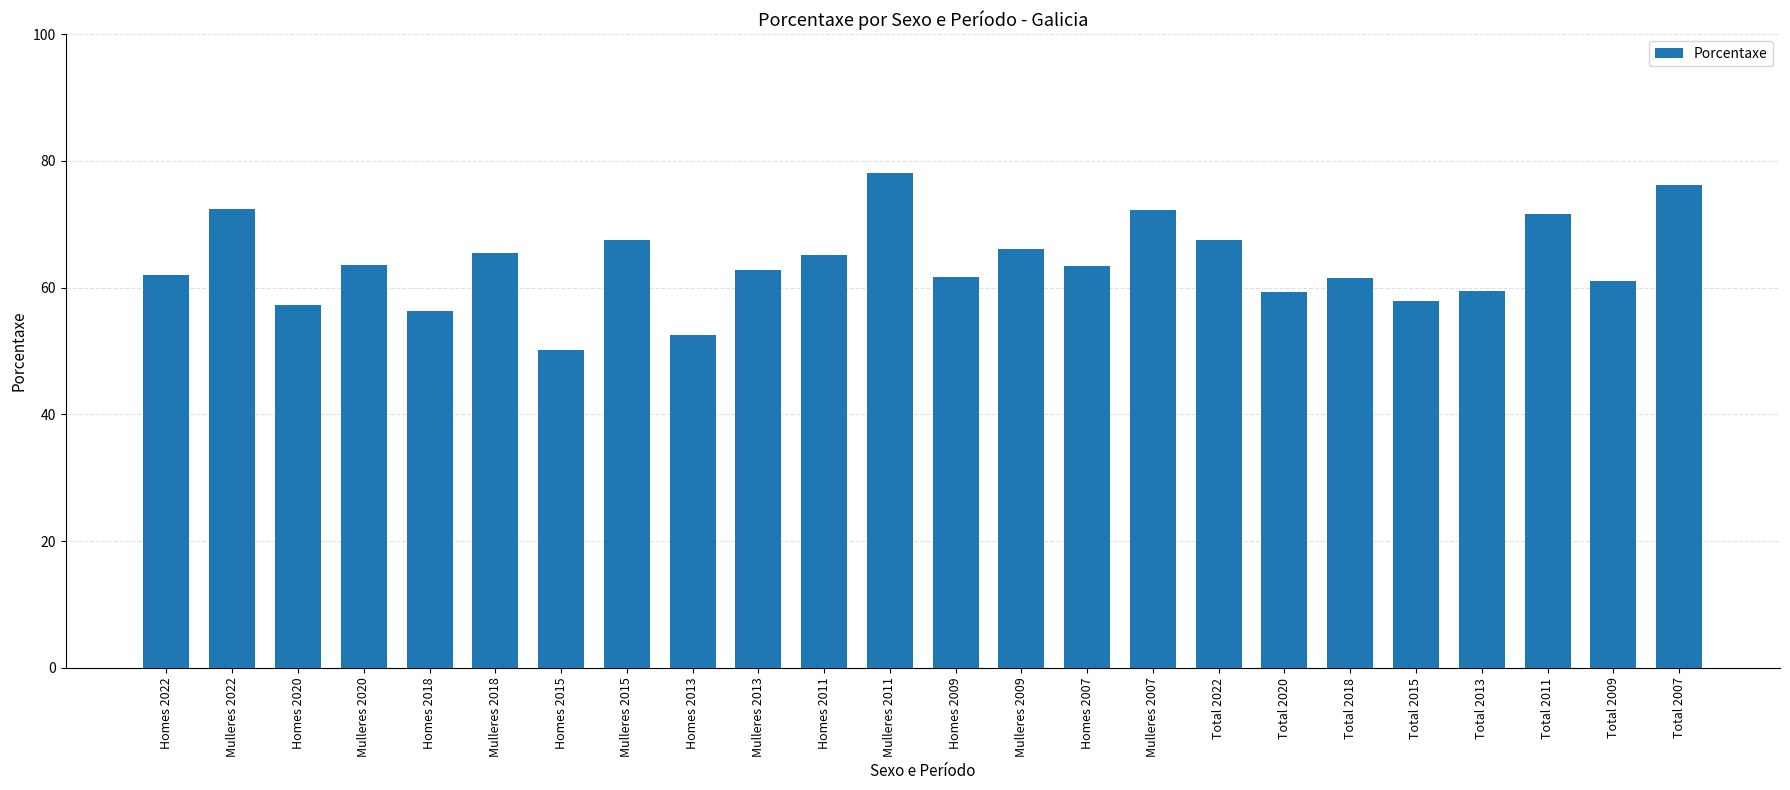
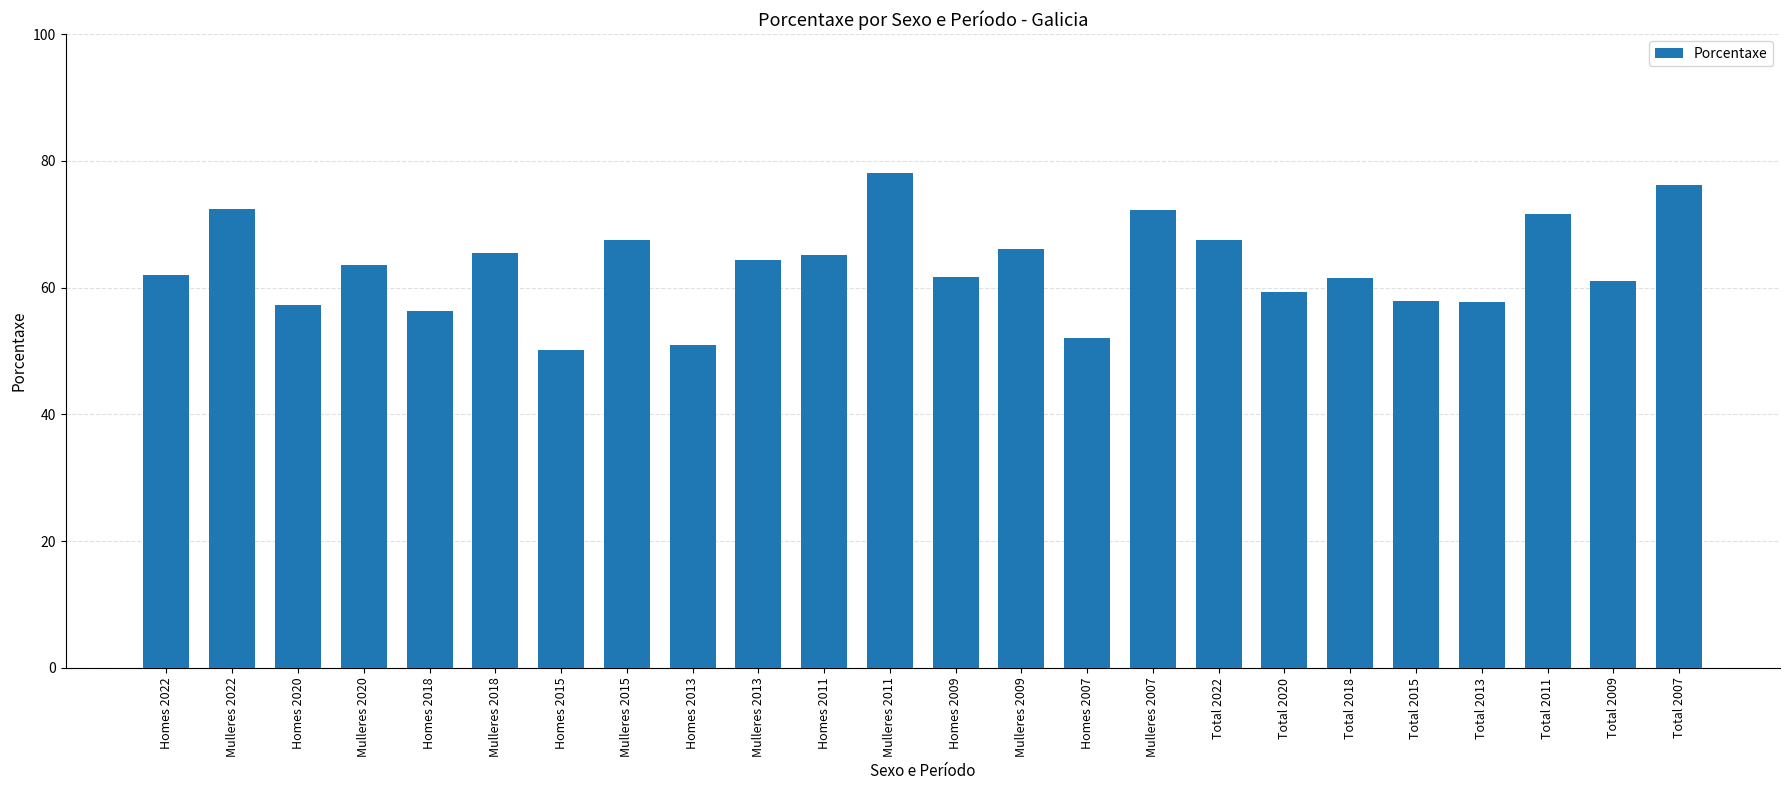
  {
    "Homes 2022": 62,
    "Mulleres 2022": 72,
    "Homes 2020": 57,
    "Mulleres 2020": 64,
    "Homes 2018": 56,
    "Mulleres 2018": 65,
    "Homes 2015": 50,
    "Mulleres 2015": 68,
-   "Homes 2013": 53,
-   "Mulleres 2013": 63,
+   "Homes 2013": 51,
+   "Mulleres 2013": 64,
    "Homes 2011": 65,
    "Mulleres 2011": 78,
    "Homes 2009": 62,
    "Mulleres 2009": 66,
-   "Homes 2007": 63,
+   "Homes 2007": 52,
    "Mulleres 2007": 72,
    "Total 2022": 68,
    "Total 2020": 59,
    "Total 2018": 62,
    "Total 2015": 58,
-   "Total 2013": 60,
+   "Total 2013": 58,
    "Total 2011": 72,
    "Total 2009": 61,
    "Total 2007": 76
  }
